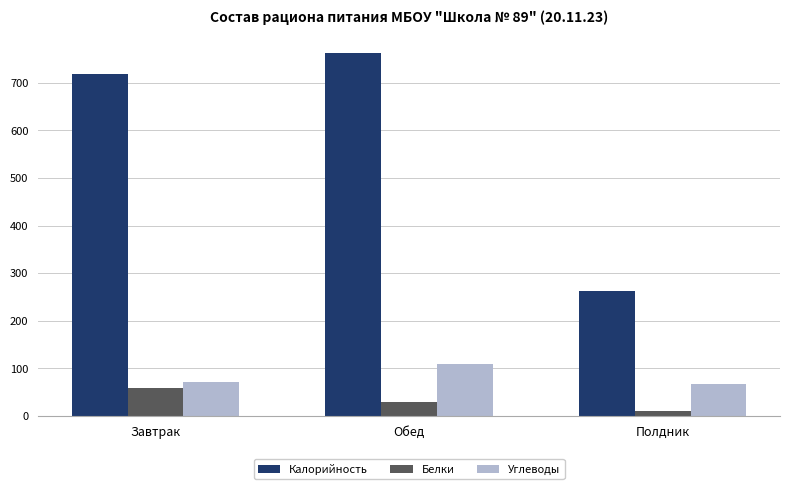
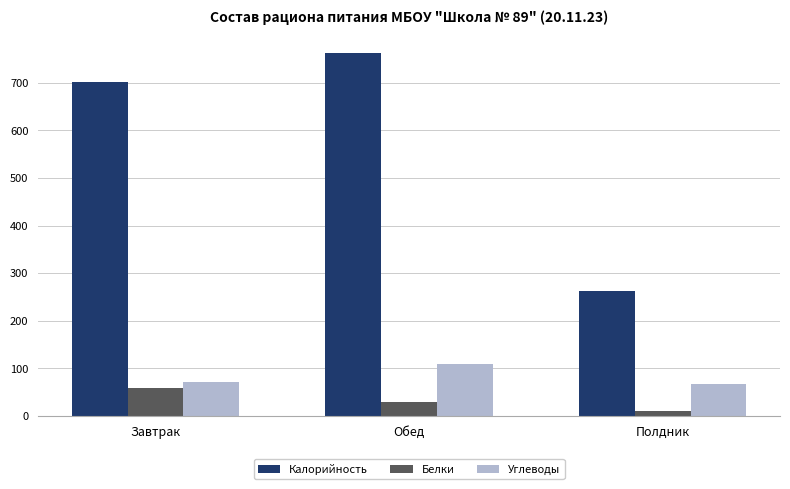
  {
    "Калорийность": {
-     "Завтрак": 720,
+     "Завтрак": 700,
      "Обед": 760,
      "Полдник": 260
    },
    "Белки": {
      "Завтрак": 60,
      "Обед": 30,
      "Полдник": 10
    },
    "Углеводы": {
      "Завтрак": 70,
      "Обед": 110,
      "Полдник": 70
    }
  }
